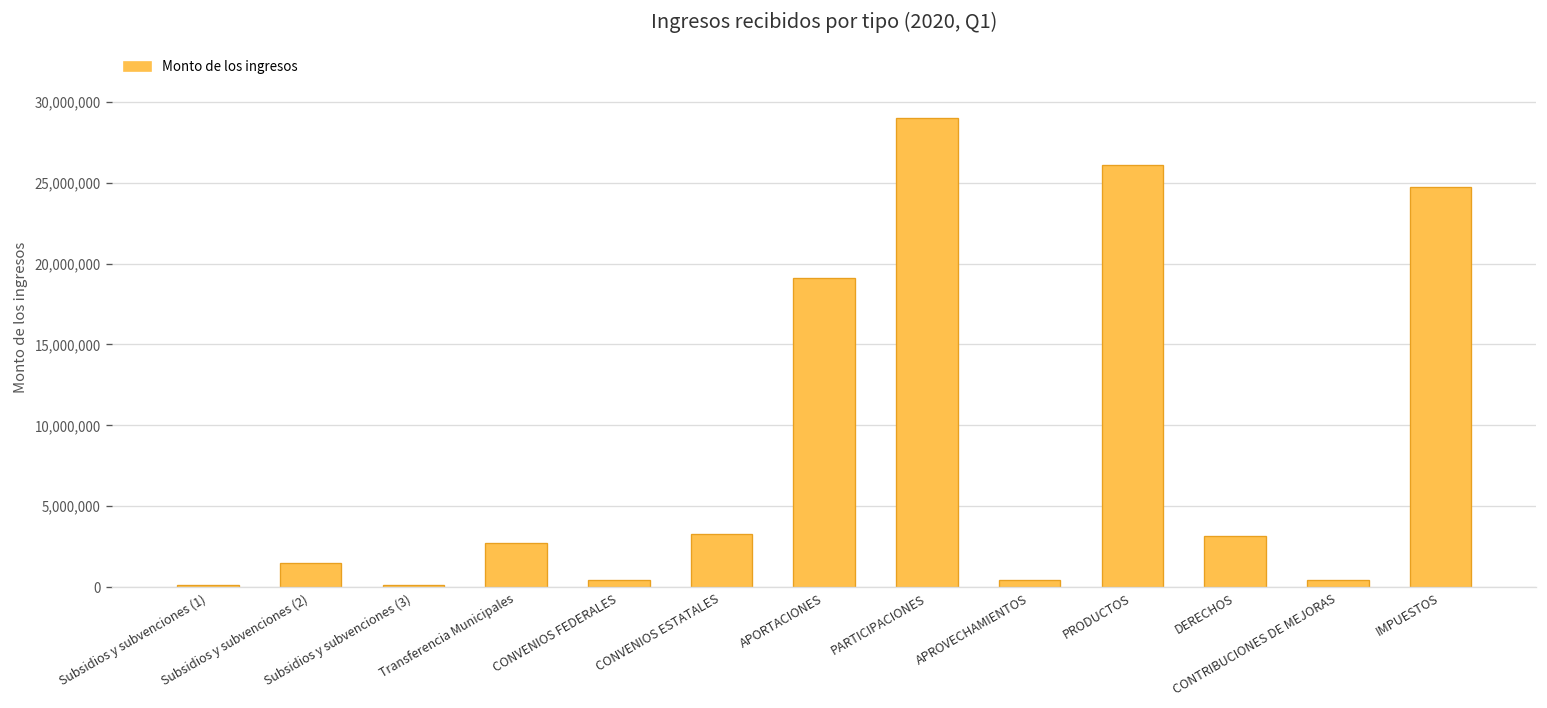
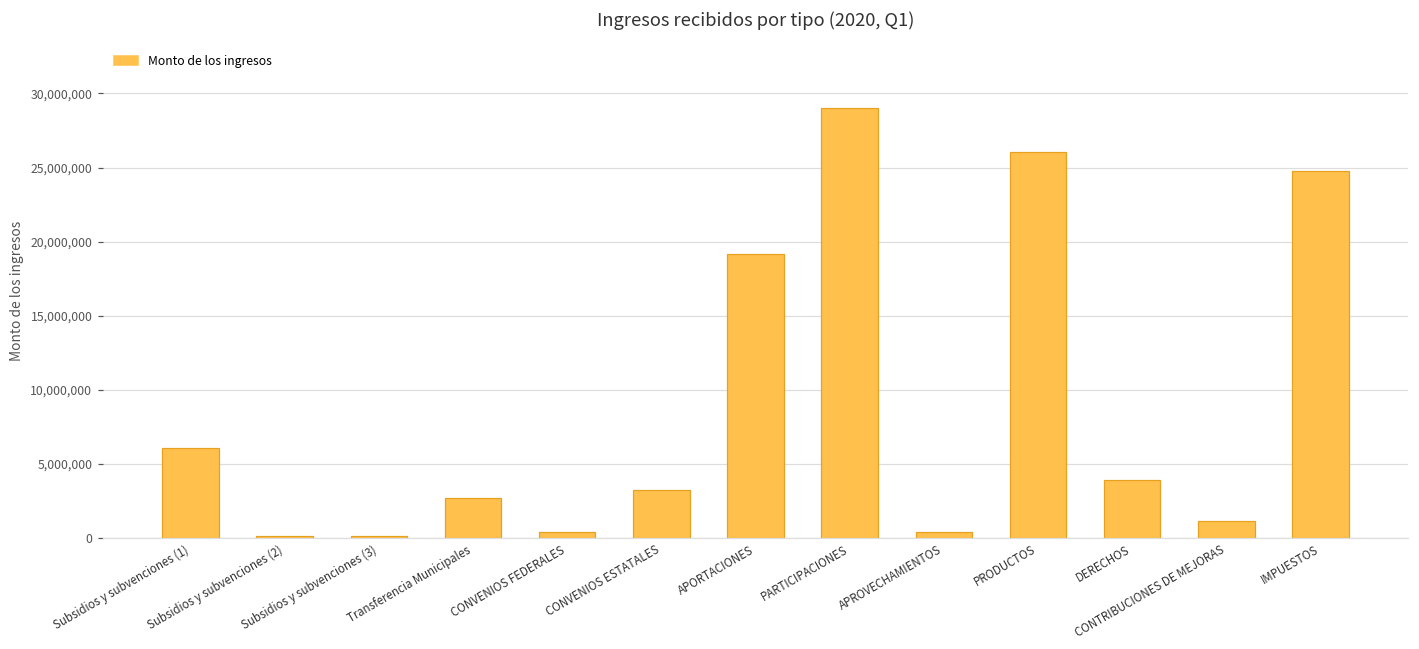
  {
-   "Subsidios y subvenciones (1)": "100,000",
-   "Subsidios y subvenciones (2)": "1,500,000",
+   "Subsidios y subvenciones (1)": "6,100,000",
+   "Subsidios y subvenciones (2)": "100,000",
    "Transferencia Municipales": "2,700,000",
    "CONVENIOS FEDERALES": "400,000",
    "CONVENIOS ESTATALES": "3,300,000",
    "APORTACIONES": "19,100,000",
    "PARTICIPACIONES": "29,000,000",
    "APROVECHAMIENTOS": "400,000",
    "PRODUCTOS": "26,100,000",
-   "DERECHOS": "3,200,000",
-   "CONTRIBUCIONES DE MEJORAS": "500,000",
+   "DERECHOS": "3,900,000",
+   "CONTRIBUCIONES DE MEJORAS": "1,200,000",
    "IMPUESTOS": "24,800,000"
  }
